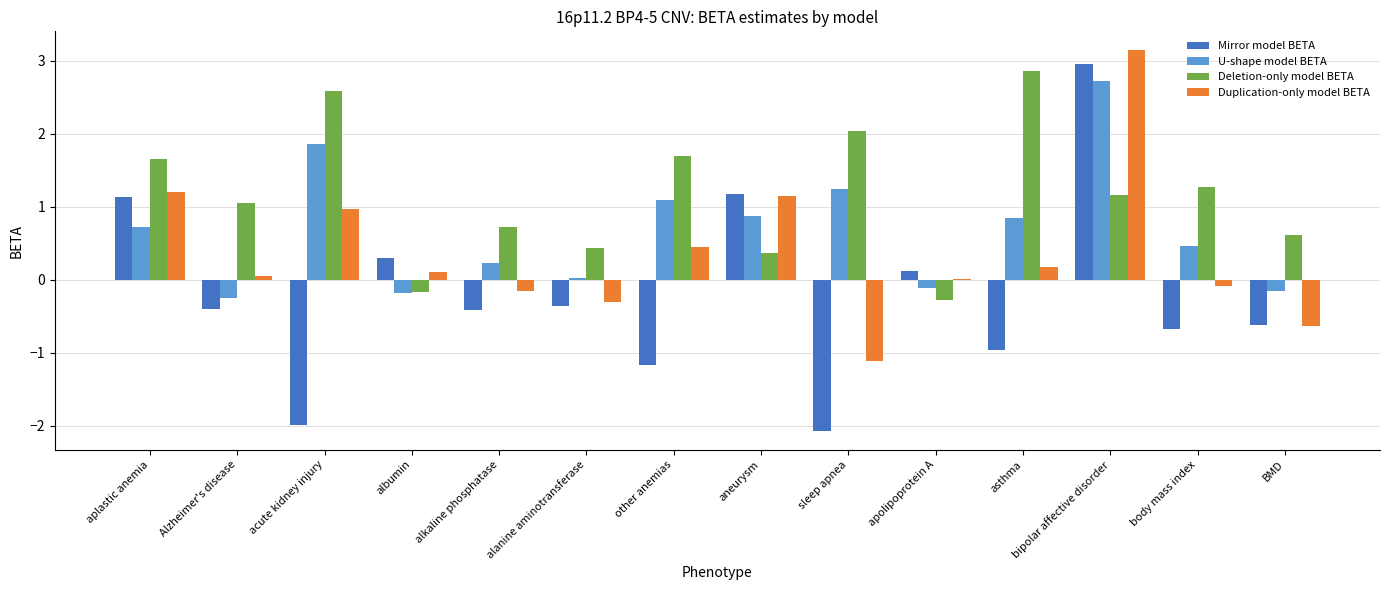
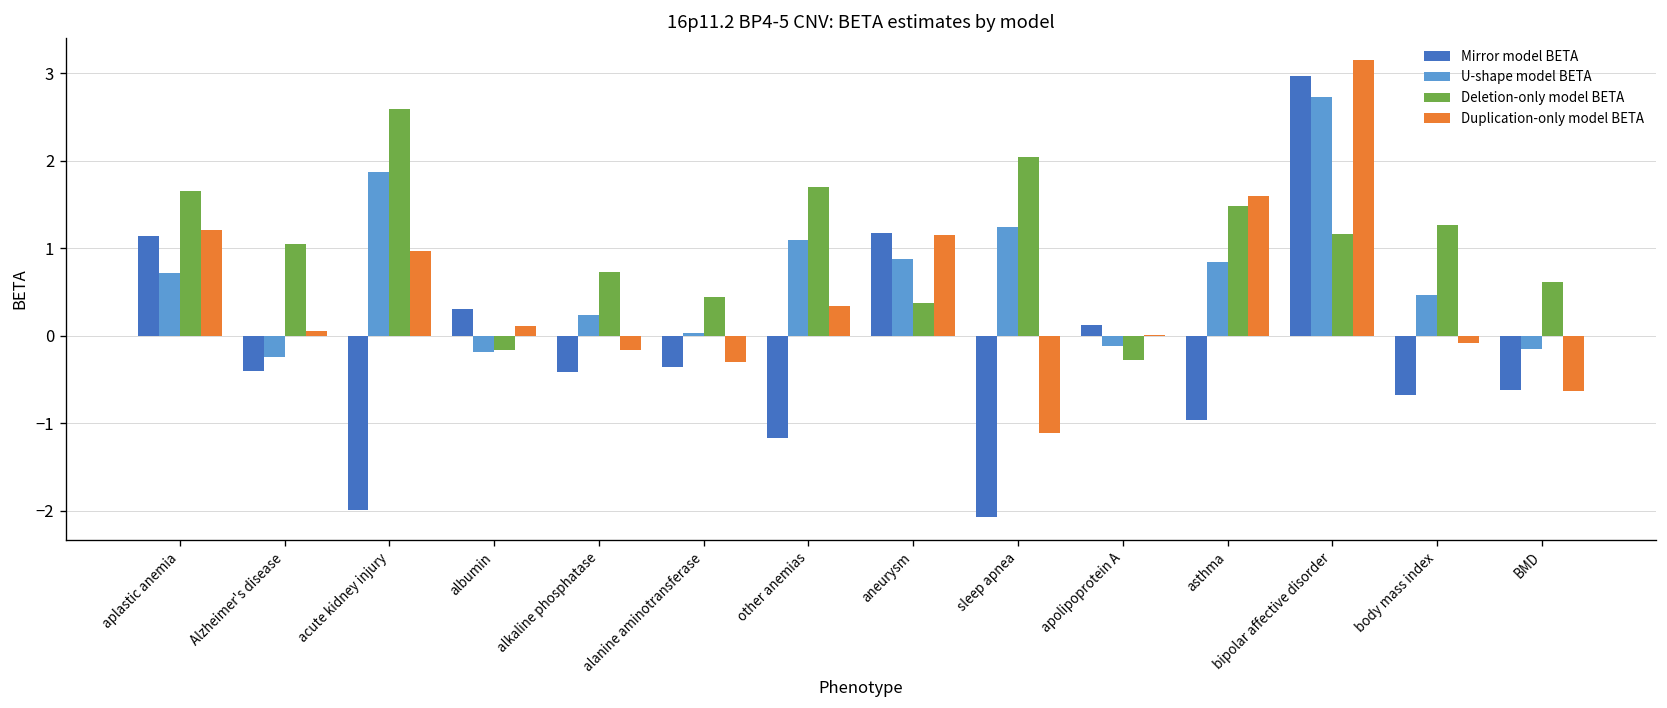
  {
    "Deletion-only model BETA": {
      "aplastic anemia": 1.7,
      "Alzheimer's disease": 1.0,
      "acute kidney injury": 2.6,
      "albumin": -0.2,
      "alkaline phosphatase": 0.7,
      "alanine aminotransferase": 0.4,
      "other anemias": 1.7,
      "aneurysm": 0.4,
      "sleep apnea": 2.0,
      "apolipoprotein A": -0.3,
-     "asthma": 2.9,
+     "asthma": 1.5,
      "bipolar affective disorder": 1.2,
      "body mass index": 1.3,
      "BMD": 0.6
    },
    "Duplication-only model BETA": {
      "aplastic anemia": 1.2,
      "Alzheimer's disease": 0.1,
      "acute kidney injury": 1.0,
      "albumin": 0.1,
      "alkaline phosphatase": -0.2,
      "alanine aminotransferase": -0.3,
-     "other anemias": 0.5,
+     "other anemias": 0.3,
      "aneurysm": 1.1,
      "sleep apnea": -1.1,
-     "asthma": 0.2,
+     "asthma": 1.6,
      "bipolar affective disorder": 3.1,
      "body mass index": -0.1,
      "BMD": -0.6
    }
  }
